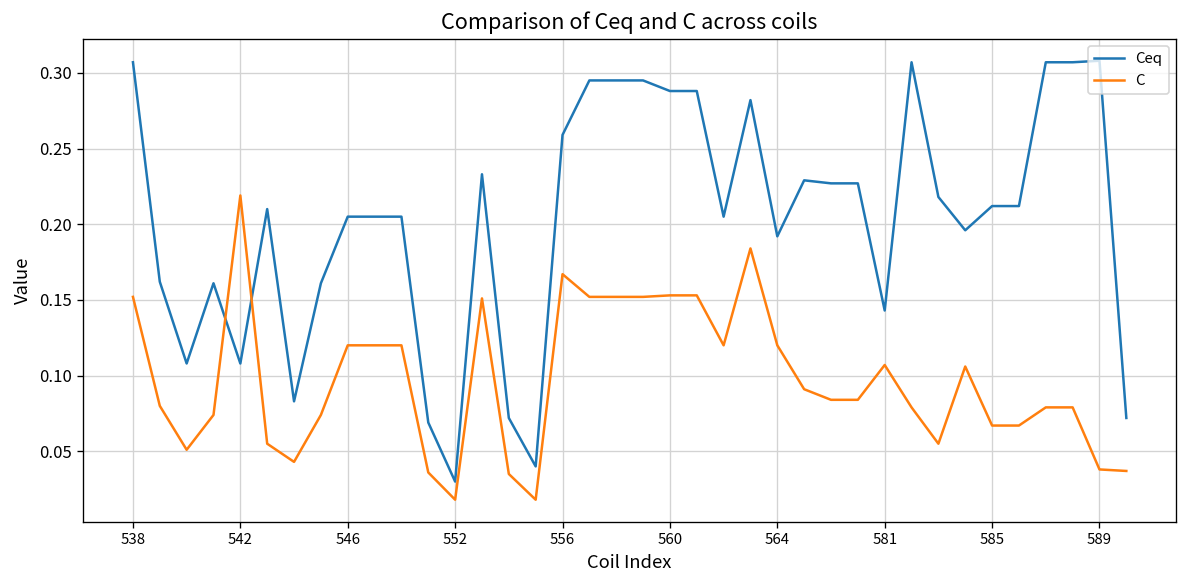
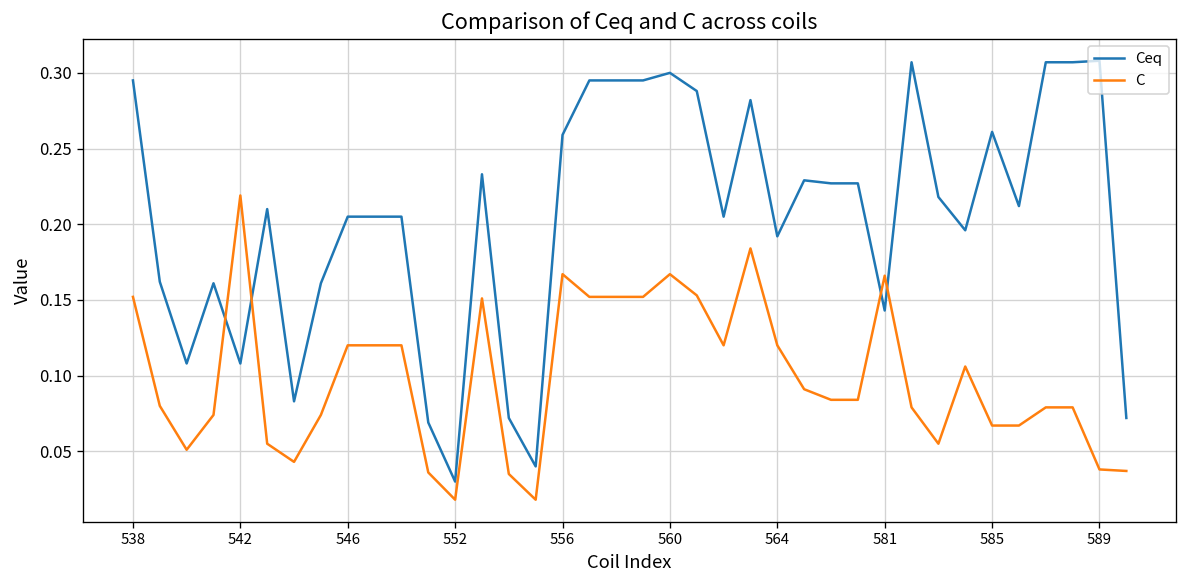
  {
    "Ceq": {
-     "538": 0.307,
+     "538": 0.295,
      "542": 0.108,
      "546": 0.205,
      "552": 0.030,
      "556": 0.259,
-     "560": 0.288,
+     "560": 0.300,
      "564": 0.192,
      "581": 0.143,
-     "585": 0.212
+     "585": 0.261
    },
    "C": {
      "538": 0.152,
      "542": 0.219,
      "546": 0.120,
      "552": 0.018,
      "556": 0.167,
-     "560": 0.153,
+     "560": 0.167,
      "564": 0.120,
-     "581": 0.107,
+     "581": 0.166,
      "585": 0.067,
      "589": 0.038
    }
  }
